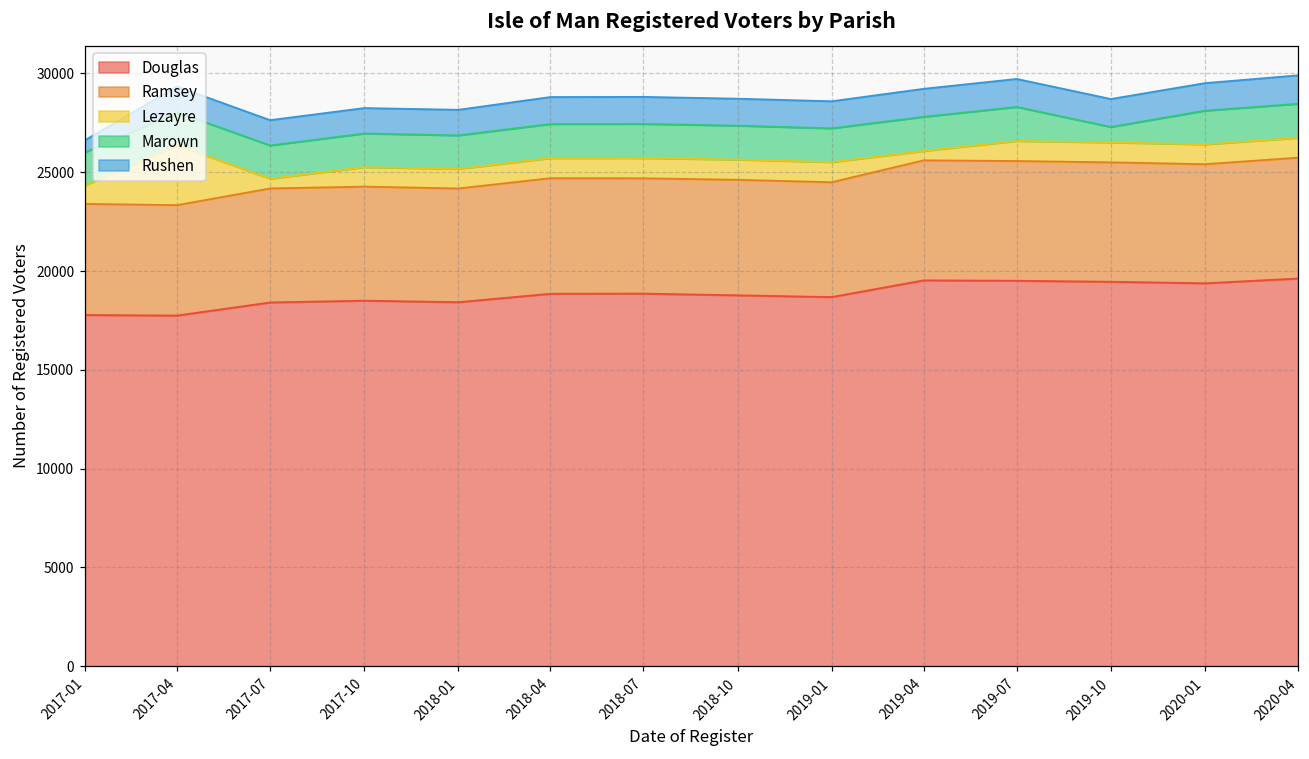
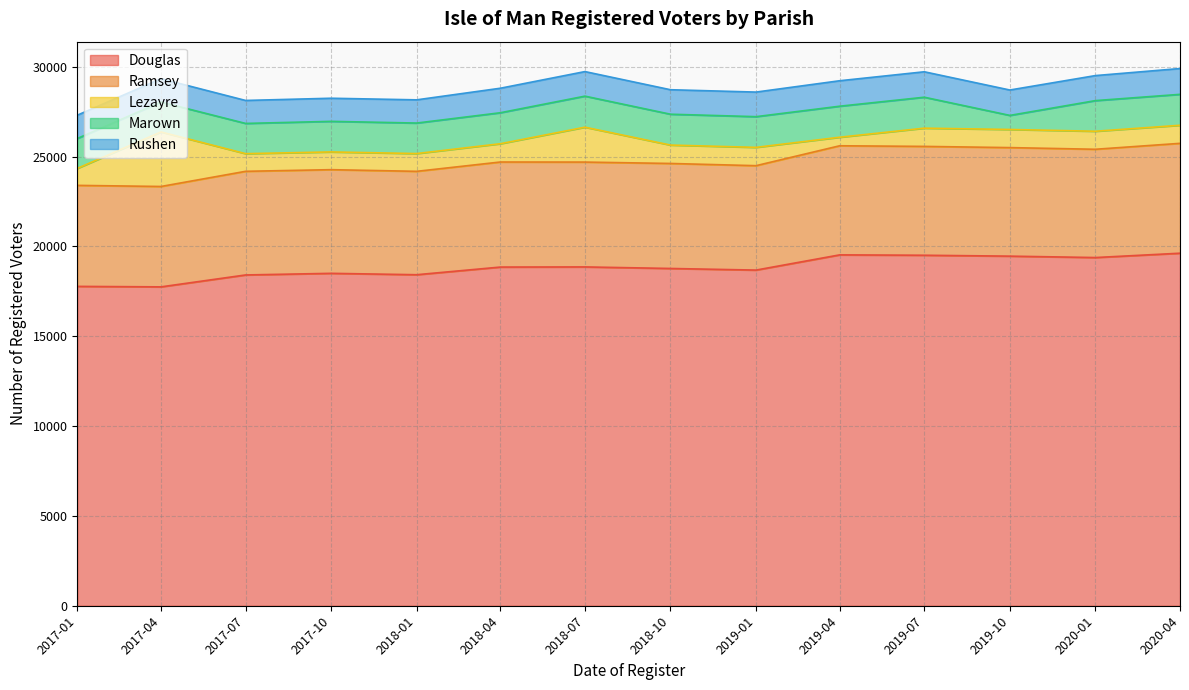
  {
    "Lezayre": {
      "2017-01": 900,
-     "2017-07": 500,
+     "2017-07": 1000,
      "2017-10": 1000,
      "2018-01": 1000,
      "2018-04": 1000,
-     "2018-07": 1000,
+     "2018-07": 1900,
      "2018-10": 1000,
      "2019-01": 1000,
      "2019-04": 500,
      "2019-07": 1000,
      "2019-10": 1000,
      "2020-01": 1000,
      "2020-04": 1000
    },
    "Marown": {
      "2017-01": 1700,
      "2017-07": 1700,
      "2017-10": 1700,
      "2018-01": 1700,
      "2018-04": 1700,
      "2018-07": 1700,
      "2018-10": 1700,
      "2019-01": 1700,
      "2019-04": 1700,
      "2019-07": 1700,
      "2019-10": 800,
      "2020-01": 1700,
      "2020-04": 1700
    },
    "Rushen": {
-     "2017-01": 600,
+     "2017-01": 1300,
      "2017-07": 1300,
      "2017-10": 1300,
      "2018-01": 1300,
      "2018-04": 1400,
      "2018-07": 1400,
      "2018-10": 1400,
      "2019-01": 1400,
      "2019-04": 1400,
      "2019-07": 1400,
      "2019-10": 1400,
      "2020-01": 1400,
      "2020-04": 1400
    }
  }
